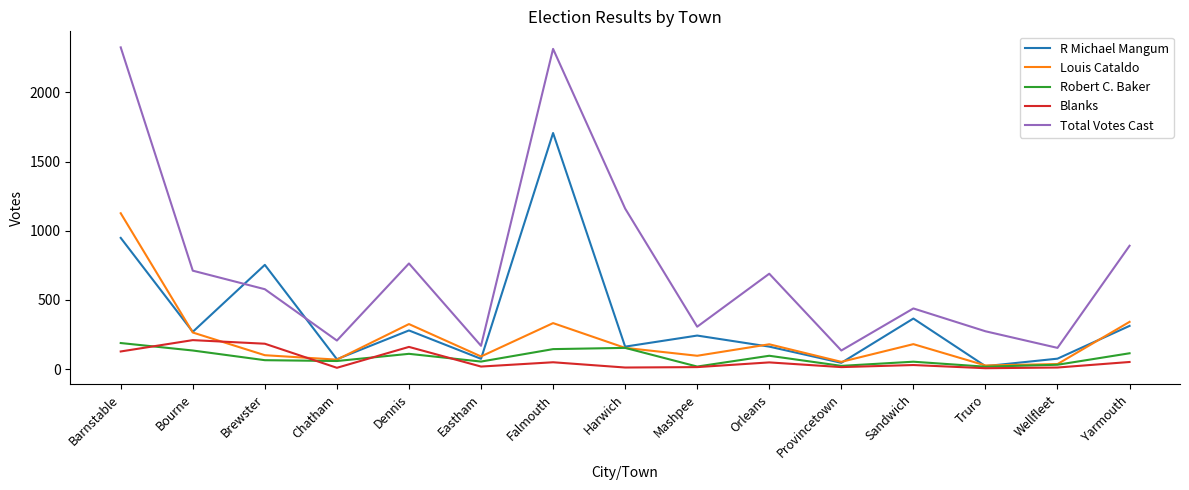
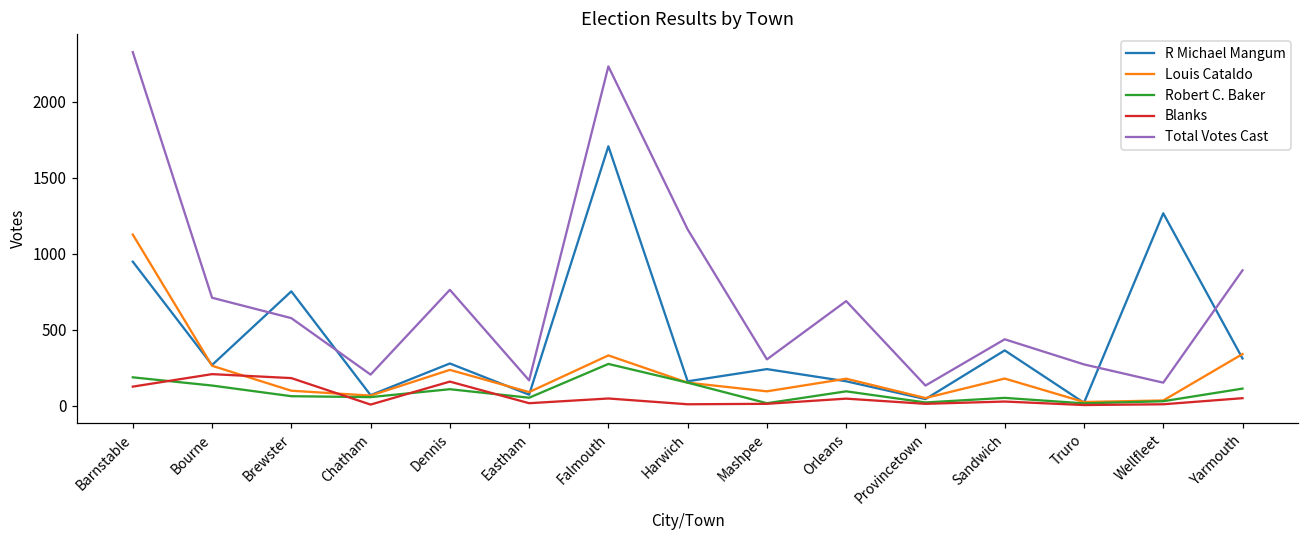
  {
    "R Michael Mangum": {
      "Barnstable": 950,
      "Brewster": 750,
      "Dennis": 280,
      "Falmouth": 1710,
      "Mashpee": 240,
      "Sandwich": 370,
-     "Wellfleet": 80,
+     "Wellfleet": 1270,
      "Yarmouth": 310
    },
    "Louis Cataldo": {
      "Barnstable": 1130,
      "Brewster": 100,
-     "Dennis": 330,
+     "Dennis": 240,
      "Falmouth": 330,
      "Mashpee": 100,
      "Sandwich": 180,
      "Yarmouth": 340
    },
    "Robert C. Baker": {
      "Barnstable": 190,
      "Bourne": 130,
      "Brewster": 60,
      "Dennis": 110,
      "Eastham": 50,
-     "Falmouth": 140,
+     "Falmouth": 280,
      "Orleans": 100,
      "Sandwich": 50,
      "Yarmouth": 110
    },
    "Blanks": {
      "Barnstable": 130,
      "Bourne": 210,
      "Brewster": 180,
      "Chatham": 10,
      "Dennis": 160,
      "Eastham": 20,
      "Falmouth": 50,
      "Harwich": 10,
      "Orleans": 50,
      "Sandwich": 30,
      "Wellfleet": 10,
      "Yarmouth": 50
    },
    "Total Votes Cast": {
      "Barnstable": 2330,
      "Bourne": 710,
      "Brewster": 580,
      "Chatham": 210,
      "Dennis": 760,
      "Eastham": 170,
-     "Falmouth": 2310,
+     "Falmouth": 2230,
      "Harwich": 1160,
      "Mashpee": 310,
      "Orleans": 690,
      "Provincetown": 130,
      "Sandwich": 440,
      "Truro": 270,
      "Wellfleet": 150,
      "Yarmouth": 890
    }
  }
